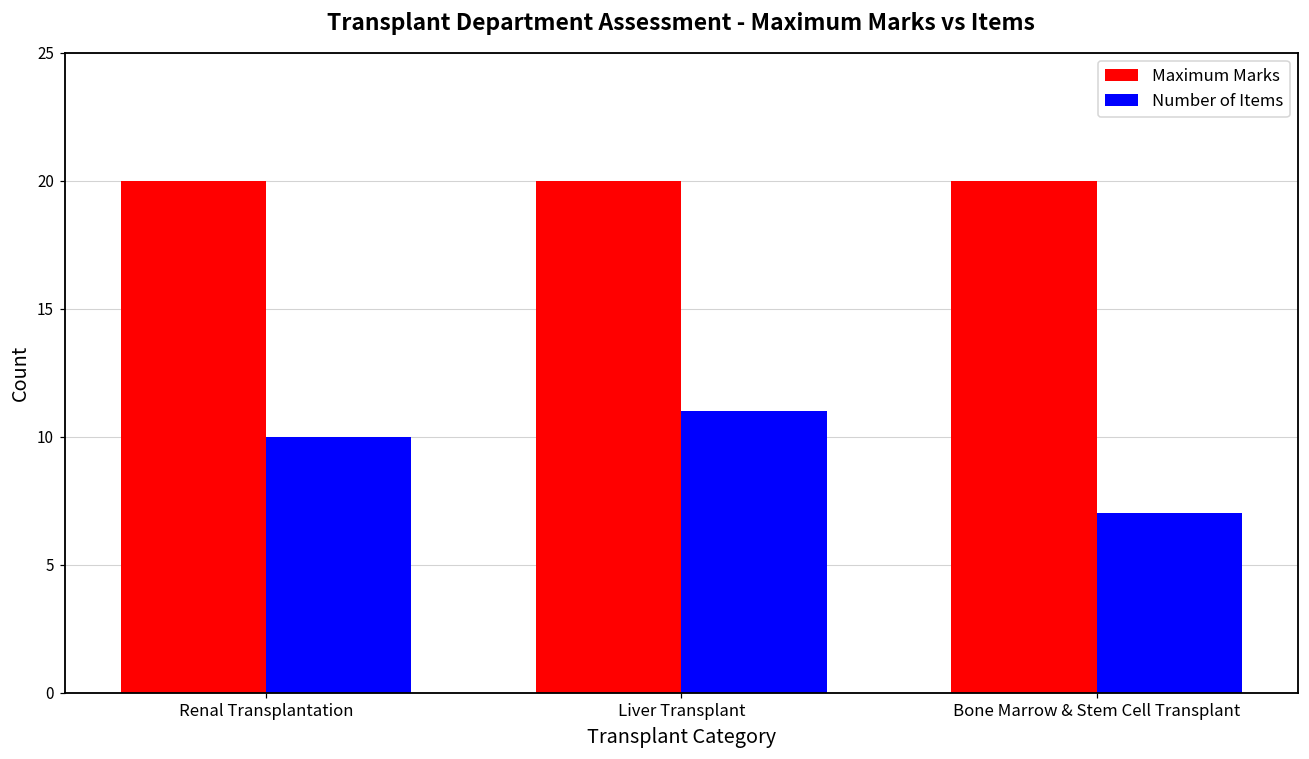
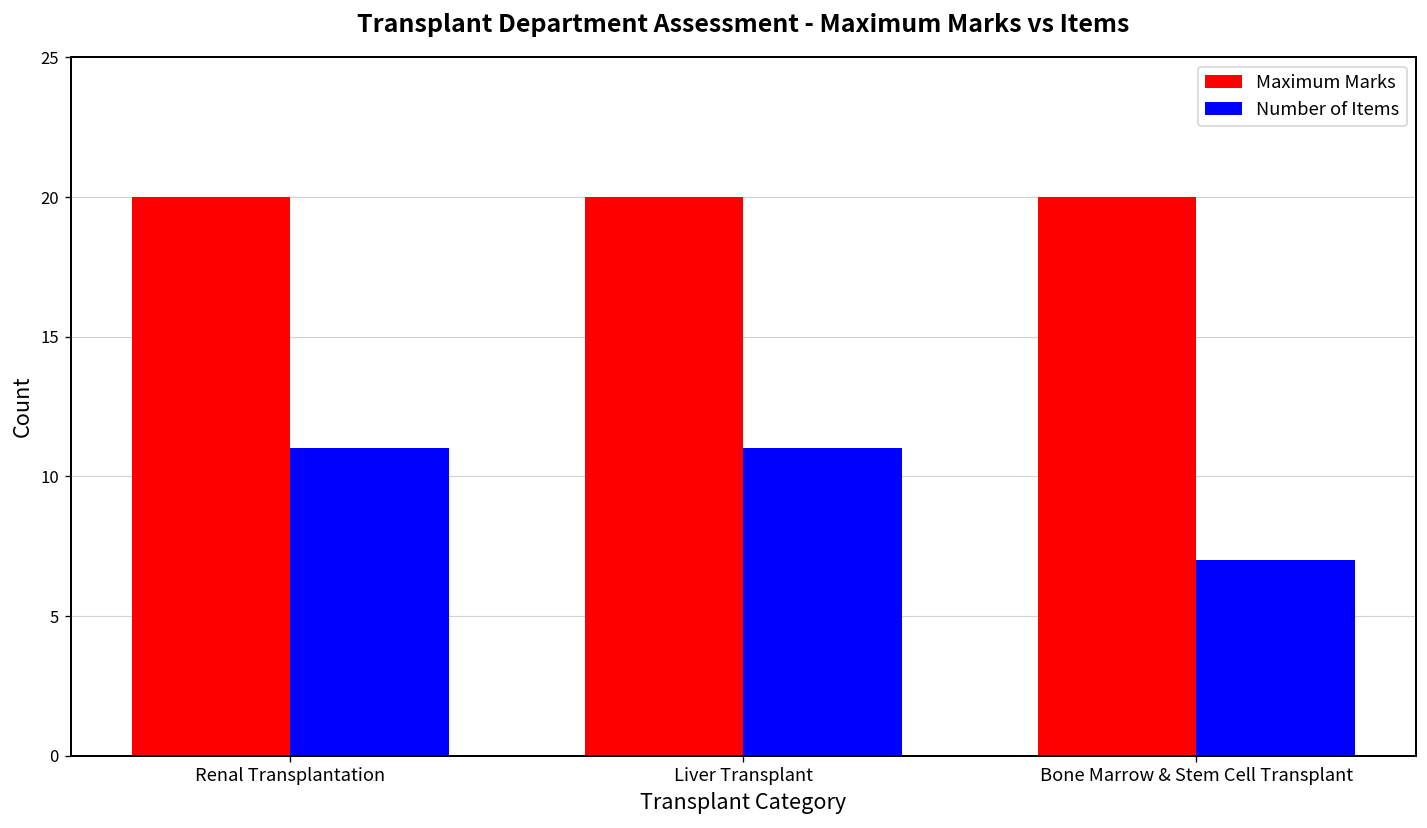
  {
    "Maximum Marks": {
      "Renal Transplantation": 20,
      "Liver Transplant": 20,
      "Bone Marrow & Stem Cell Transplant": 20
    },
    "Number of Items": {
-     "Renal Transplantation": 10,
+     "Renal Transplantation": 11,
      "Liver Transplant": 11,
      "Bone Marrow & Stem Cell Transplant": 7
    }
  }
